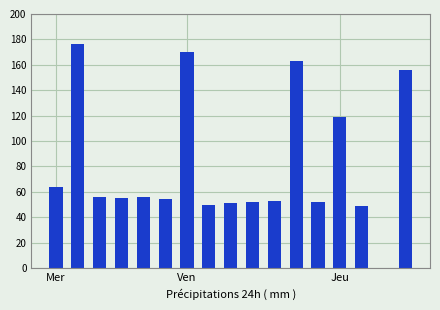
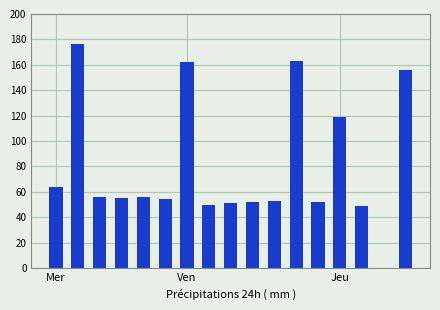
  {
    "Mer": 64,
-   "Ven": 170,
+   "Ven": 162,
    "Jeu": 119
  }
